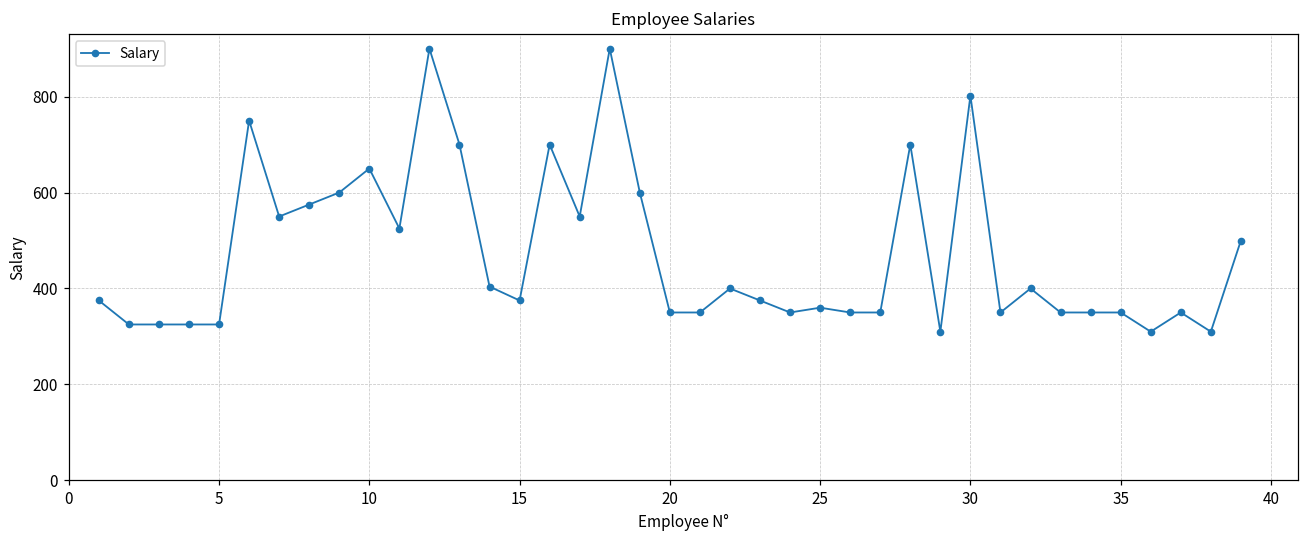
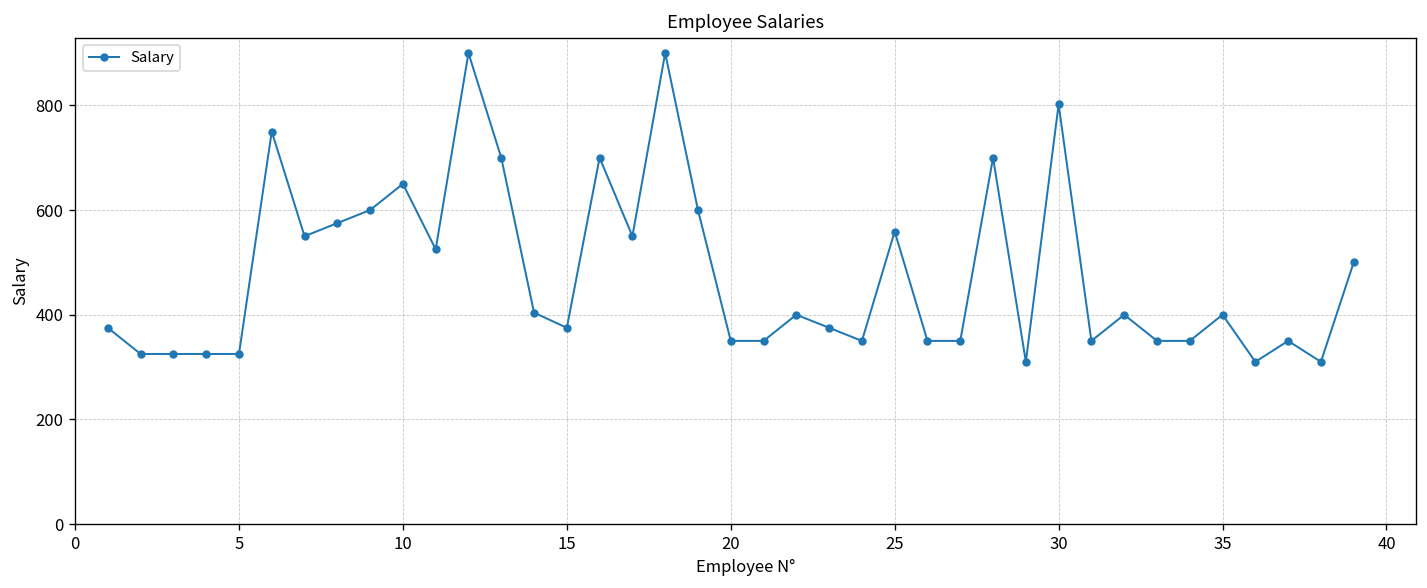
  {
    "5": 330,
    "10": 650,
    "15": 380,
    "20": 350,
-   "25": 360,
+   "25": 560,
    "30": 800,
-   "35": 350
+   "35": 400
  }
